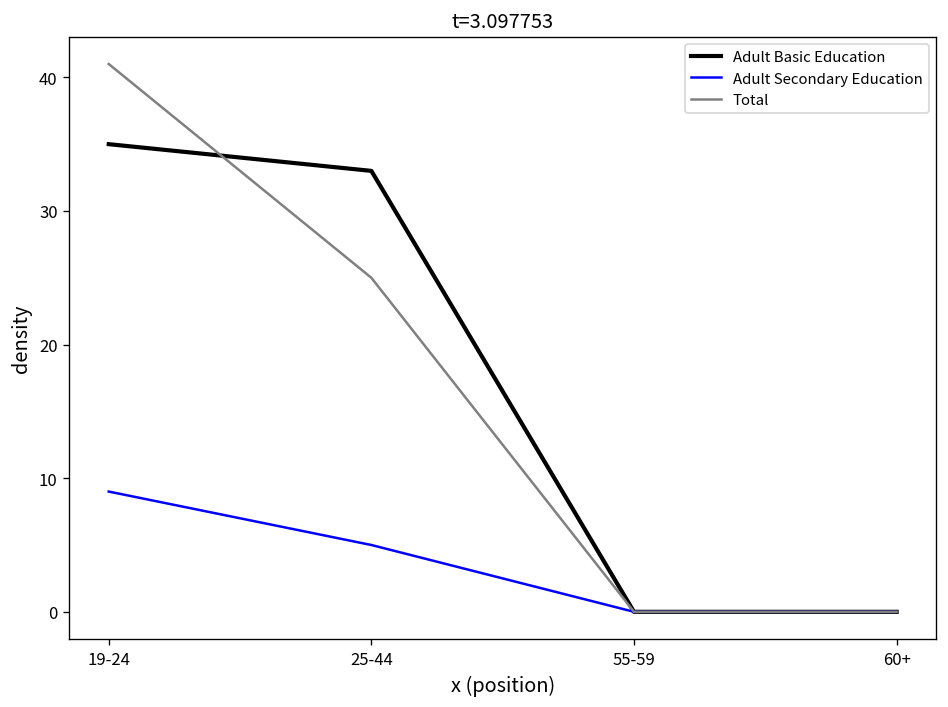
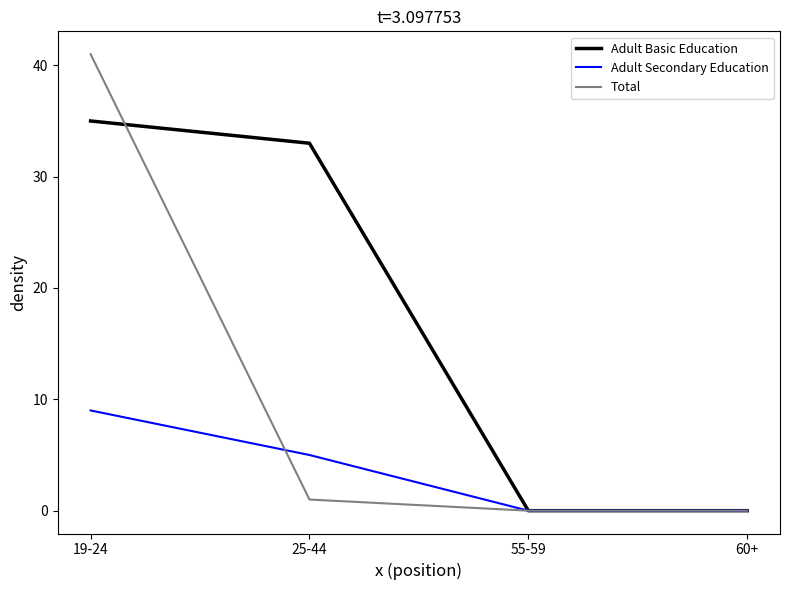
  {
    "Adult Basic Education": {
      "19-24": 35,
      "25-44": 33
    },
    "Adult Secondary Education": {
      "19-24": 9,
      "25-44": 5
    },
    "Total": {
      "19-24": 41,
-     "25-44": 25
+     "25-44": 1
    }
  }
